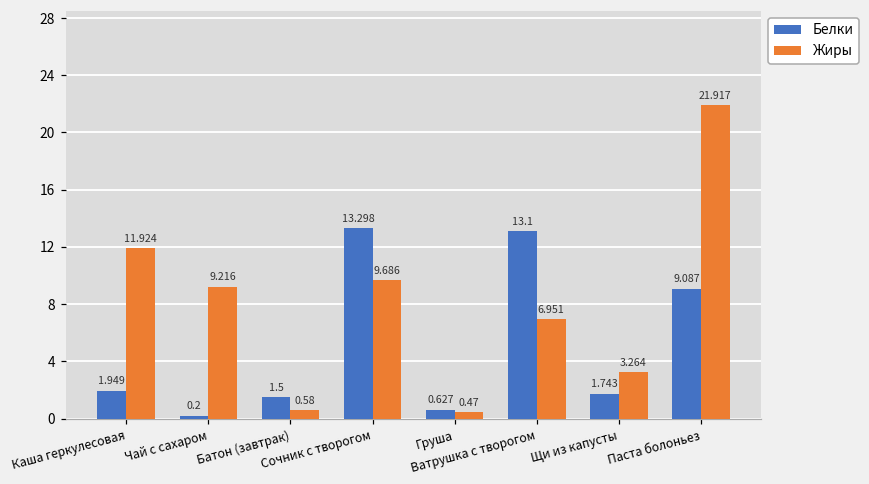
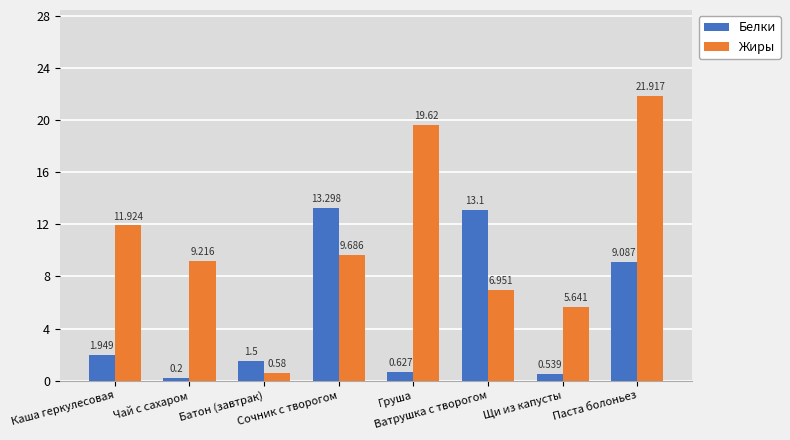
  {
    "Белки": {
      "Каша геркулесовая": 1.949,
      "Чай с сахаром": 0.2,
      "Батон (завтрак)": 1.5,
      "Сочник с творогом": 13.298,
      "Груша": 0.627,
      "Ватрушка с творогом": 13.1,
-     "Щи из капусты": 1.743,
+     "Щи из капусты": 0.539,
      "Паста болоньез": 9.087
    },
    "Жиры": {
      "Каша геркулесовая": 11.924,
      "Чай с сахаром": 9.216,
      "Батон (завтрак)": 0.58,
      "Сочник с творогом": 9.686,
-     "Груша": 0.47,
+     "Груша": 19.62,
      "Ватрушка с творогом": 6.951,
-     "Щи из капусты": 3.264,
+     "Щи из капусты": 5.641,
      "Паста болоньез": 21.917
    }
  }
